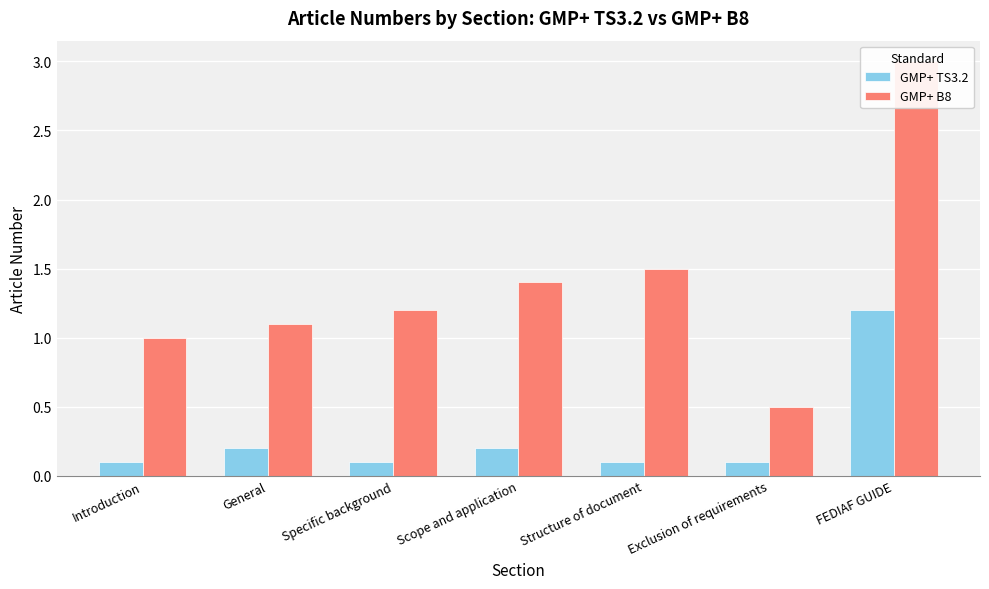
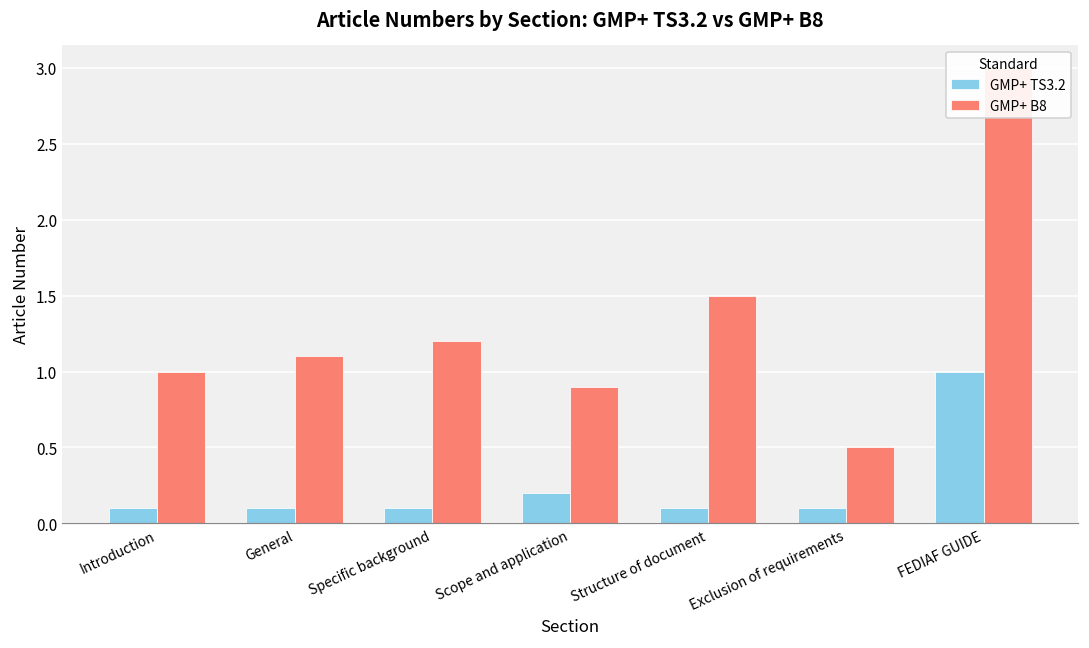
  {
    "GMP+ TS3.2": {
      "Introduction": 0.1,
-     "General": 0.2,
+     "General": 0.1,
      "Specific background": 0.1,
      "Scope and application": 0.2,
      "Structure of document": 0.1,
      "Exclusion of requirements": 0.1,
-     "FEDIAF GUIDE": 1.2
+     "FEDIAF GUIDE": 1.0
    },
    "GMP+ B8": {
      "Introduction": 1.0,
      "General": 1.1,
      "Specific background": 1.2,
-     "Scope and application": 1.4,
+     "Scope and application": 0.9,
      "Structure of document": 1.5,
      "Exclusion of requirements": 0.5
    }
  }
